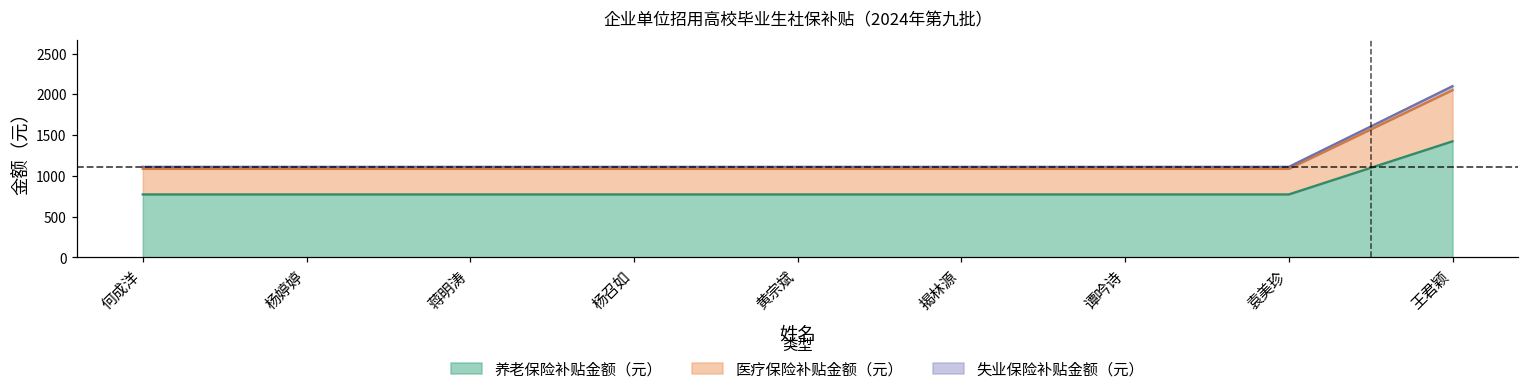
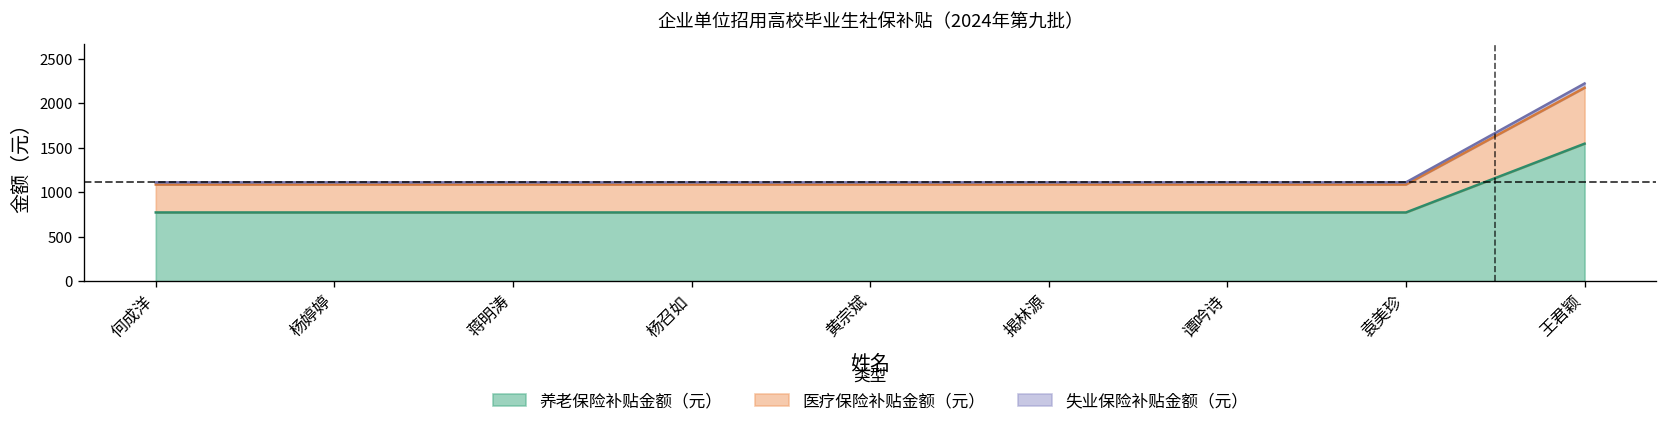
  {
    "养老保险补贴金额（元）": {
      "何成洋": 800,
      "杨婷婷": 800,
      "蒋明涛": 800,
      "杨召如": 800,
      "黄宗斌": 800,
      "揭林源": 800,
      "谭吟诗": 800,
      "袁美珍": 800,
-     "王君颖": 1400
+     "王君颖": 1500
    },
    "医疗保险补贴金额（元）": {
      "王君颖": 600
    },
    "失业保险补贴金额（元）": {
      "王君颖": 0
    }
  }
